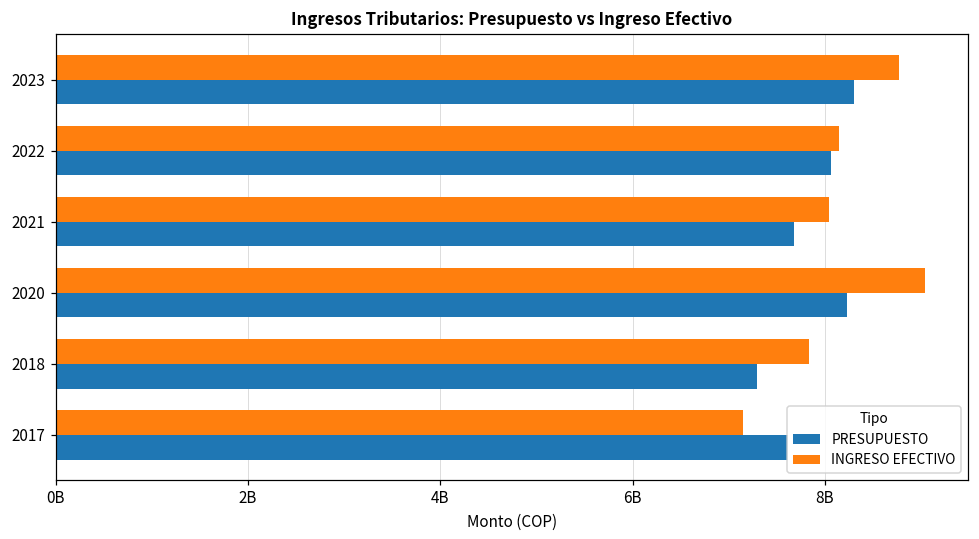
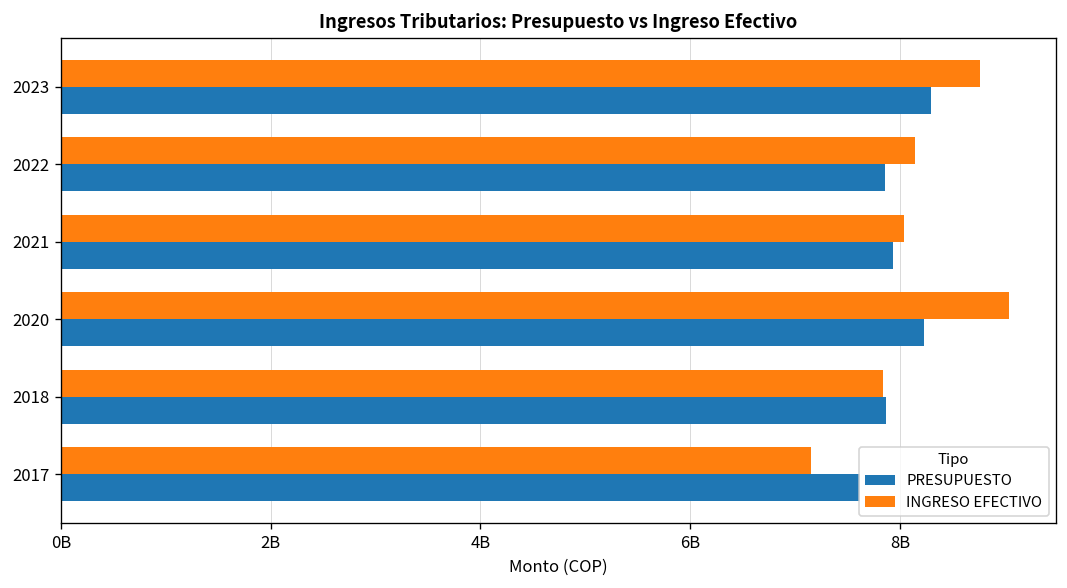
  {
    "PRESUPUESTO": {
      "2023": 8300000000,
-     "2022": 8100000000,
-     "2021": 7700000000,
+     "2022": 7900000000,
+     "2021": 7900000000,
      "2020": 8200000000,
-     "2018": 7300000000
+     "2018": 7900000000
    },
    "INGRESO EFECTIVO": {
      "2023": 8800000000,
      "2022": 8100000000,
      "2021": 8000000000,
      "2020": 9000000000,
      "2018": 7800000000,
      "2017": 7200000000
    }
  }
